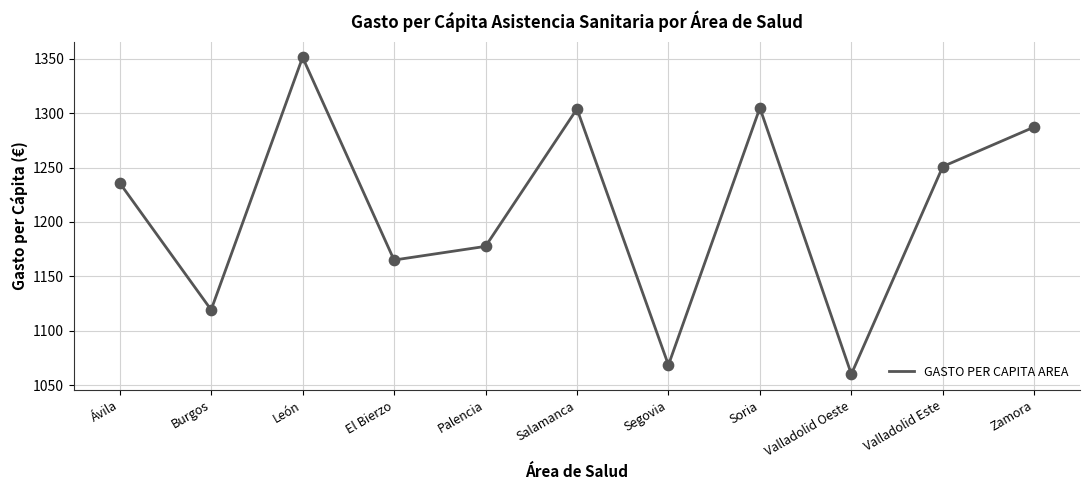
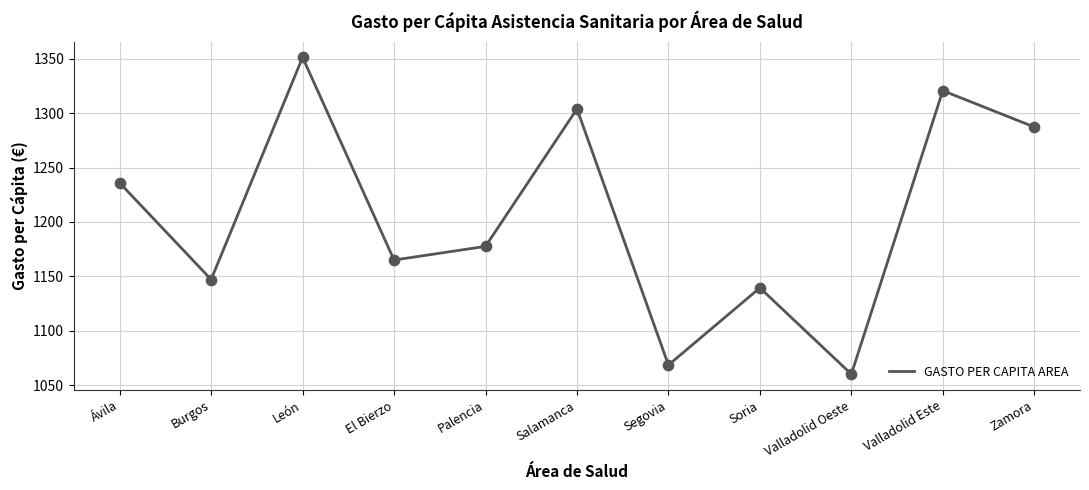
  {
    "Ávila": 1236,
-   "Burgos": 1119,
+   "Burgos": 1147,
    "León": 1351,
    "El Bierzo": 1165,
    "Palencia": 1178,
    "Salamanca": 1304,
    "Segovia": 1069,
-   "Soria": 1305,
+   "Soria": 1140,
    "Valladolid Oeste": 1060,
-   "Valladolid Este": 1251,
+   "Valladolid Este": 1321,
    "Zamora": 1287
  }
